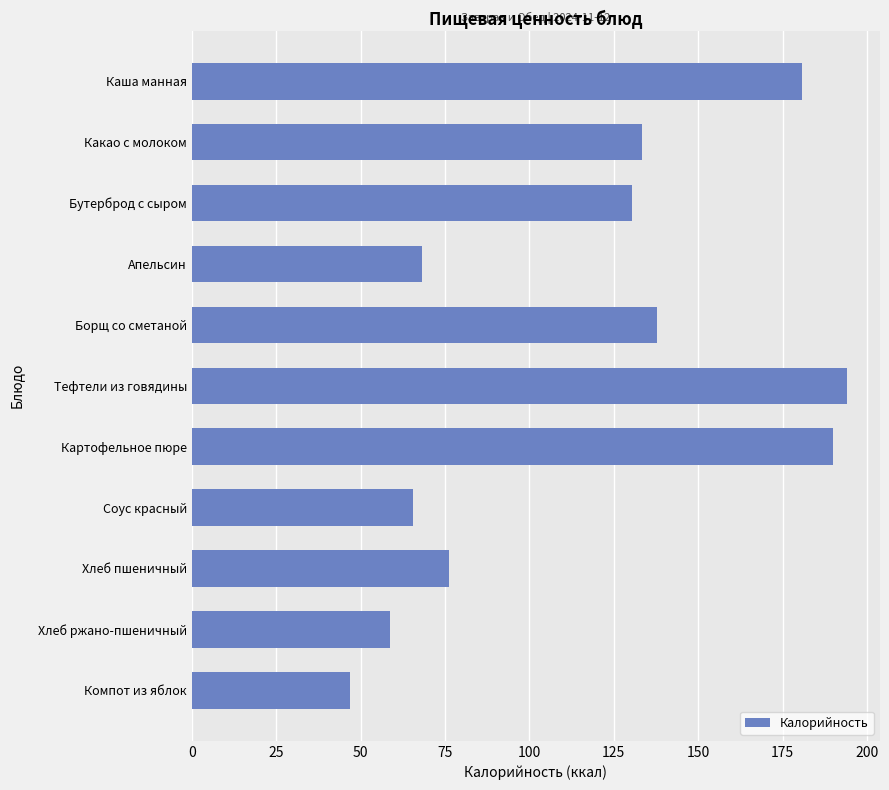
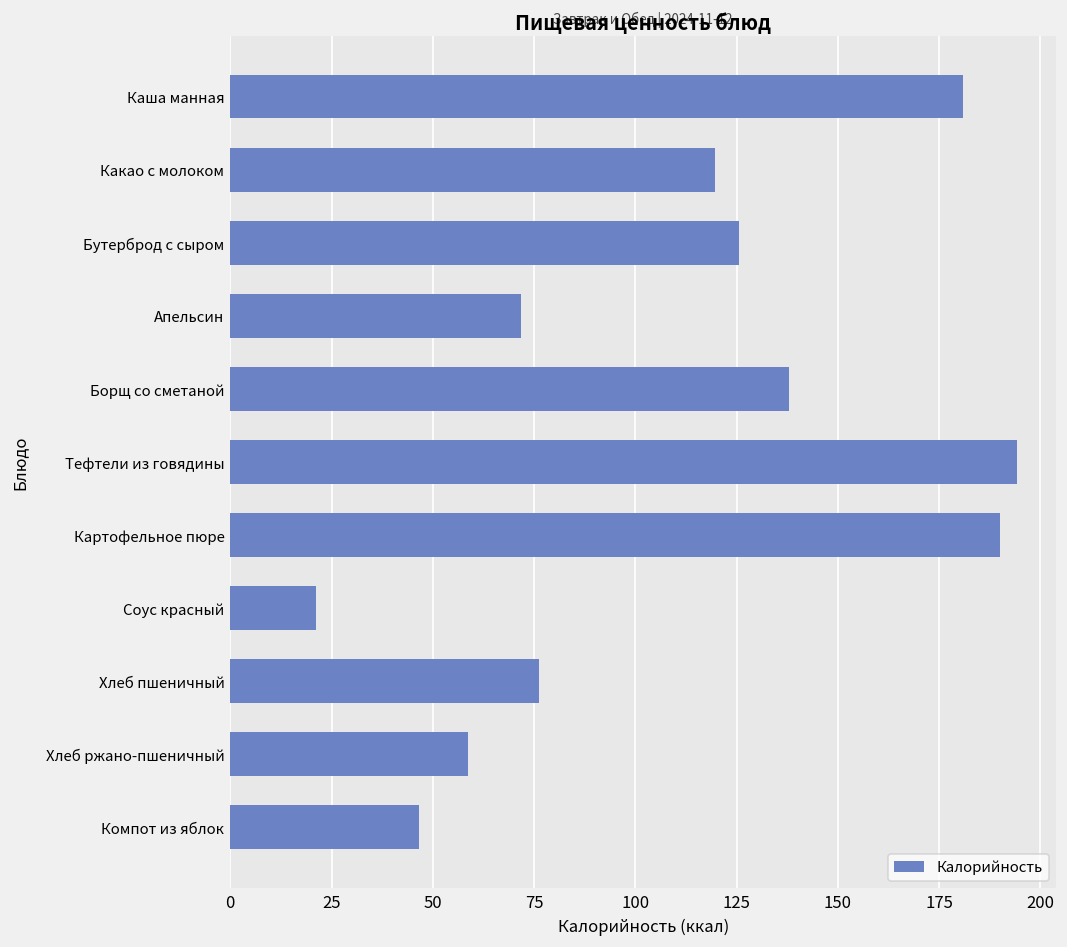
  {
    "Каша манная": 181,
-   "Какао с молоком": 133,
-   "Бутерброд с сыром": 130,
-   "Апельсин": 68,
+   "Какао с молоком": 120,
+   "Бутерброд с сыром": 126,
+   "Апельсин": 72,
    "Борщ со сметаной": 138,
    "Тефтели из говядины": 194,
    "Картофельное пюре": 190,
-   "Соус красный": 66,
+   "Соус красный": 21,
    "Хлеб пшеничный": 76,
    "Хлеб ржано-пшеничный": 59,
    "Компот из яблок": 47
  }
